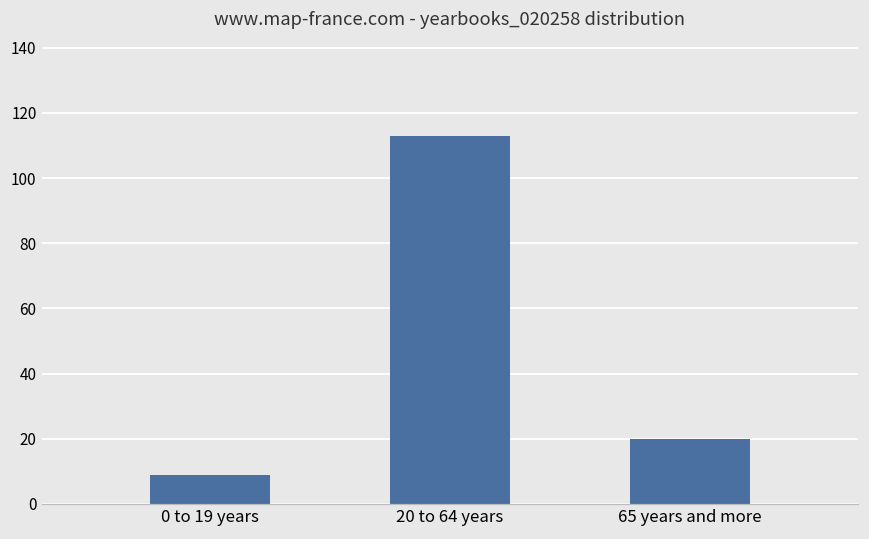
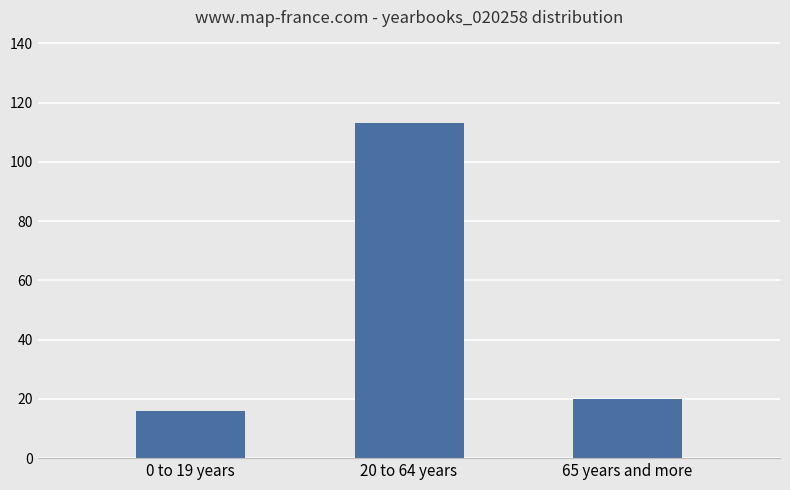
  {
-   "0 to 19 years": 9,
+   "0 to 19 years": 16,
    "20 to 64 years": 113,
    "65 years and more": 20
  }
